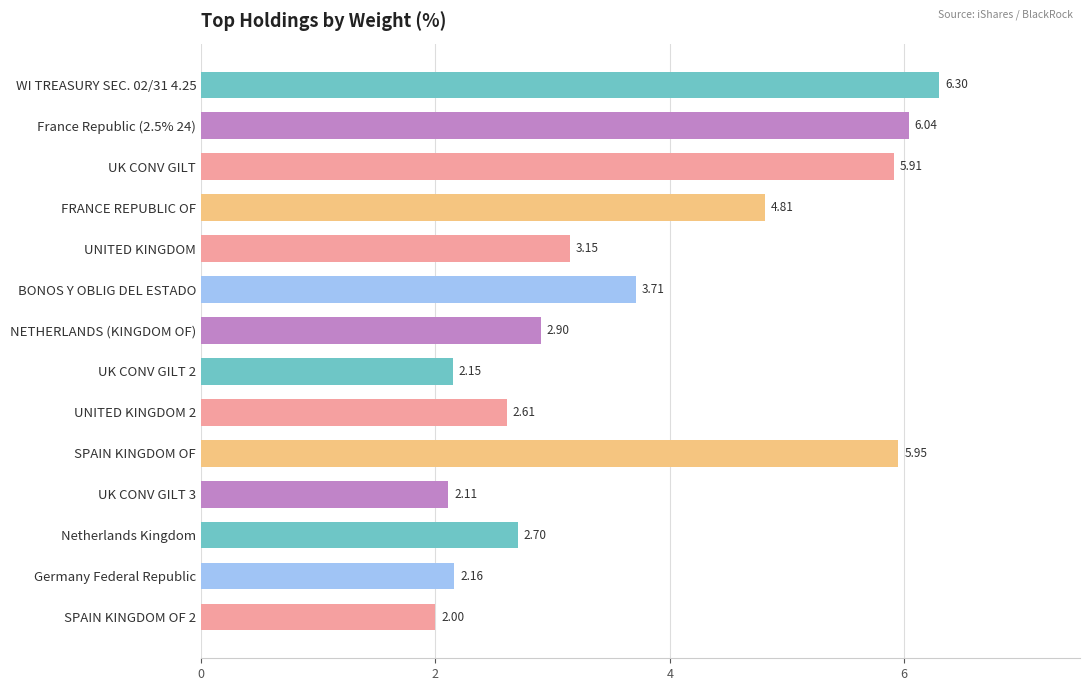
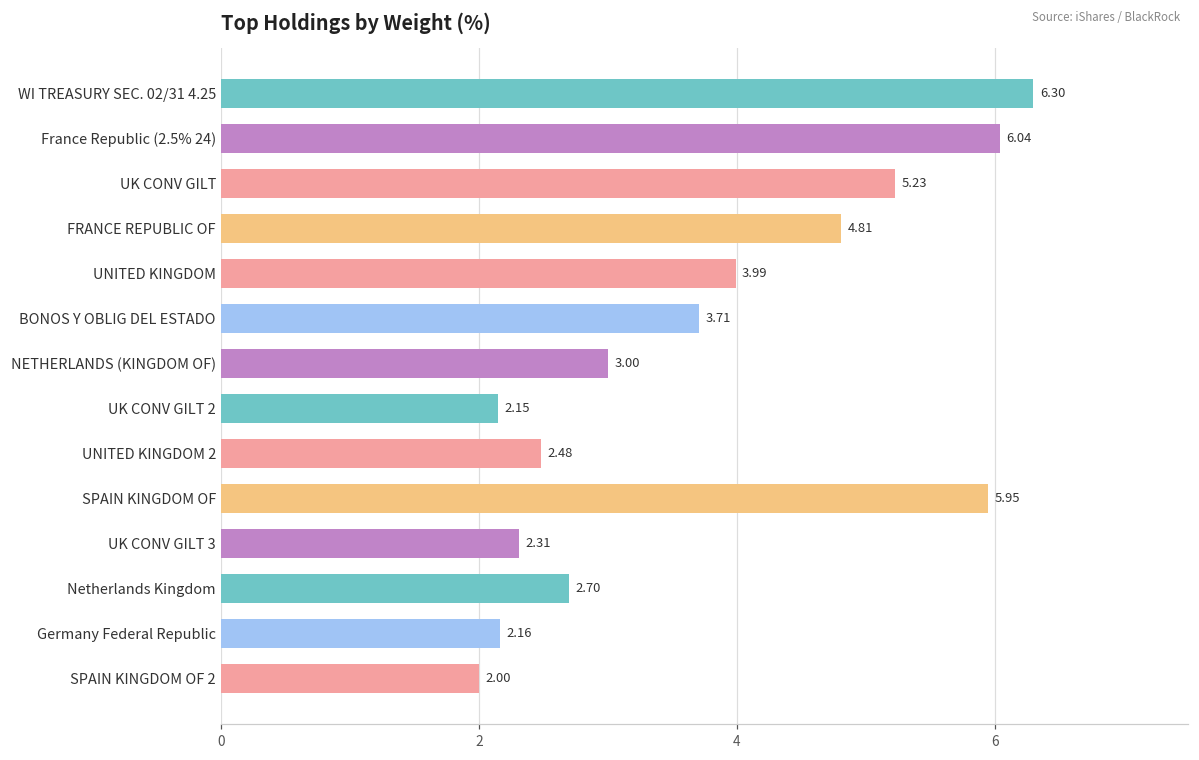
  {
    "WI TREASURY SEC. 02/31 4.25": 6.30,
    "France Republic (2.5% 24)": 6.04,
-   "UK CONV GILT": 5.91,
+   "UK CONV GILT": 5.23,
    "FRANCE REPUBLIC OF": 4.81,
-   "UNITED KINGDOM": 3.15,
+   "UNITED KINGDOM": 3.99,
    "BONOS Y OBLIG DEL ESTADO": 3.71,
-   "NETHERLANDS (KINGDOM OF)": 2.90,
+   "NETHERLANDS (KINGDOM OF)": 3.00,
    "UK CONV GILT 2": 2.15,
-   "UNITED KINGDOM 2": 2.61,
+   "UNITED KINGDOM 2": 2.48,
    "SPAIN KINGDOM OF": 5.95,
-   "UK CONV GILT 3": 2.11,
+   "UK CONV GILT 3": 2.31,
    "Netherlands Kingdom": 2.70,
    "Germany Federal Republic": 2.16,
    "SPAIN KINGDOM OF 2": 2.00
  }
